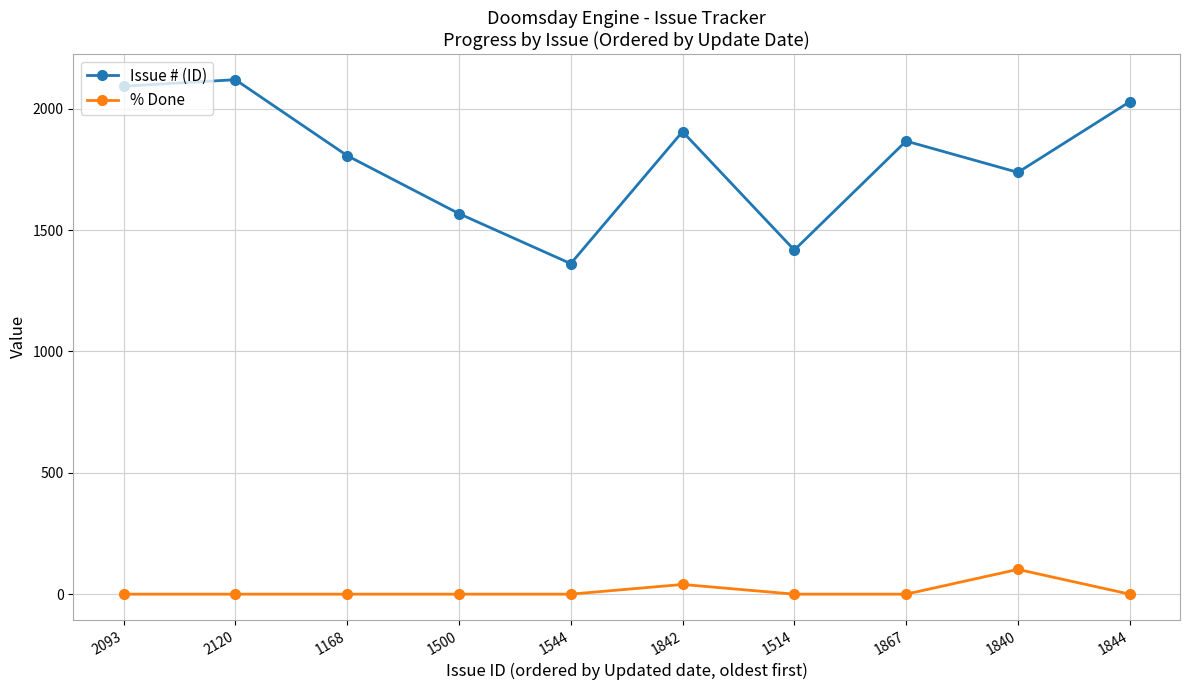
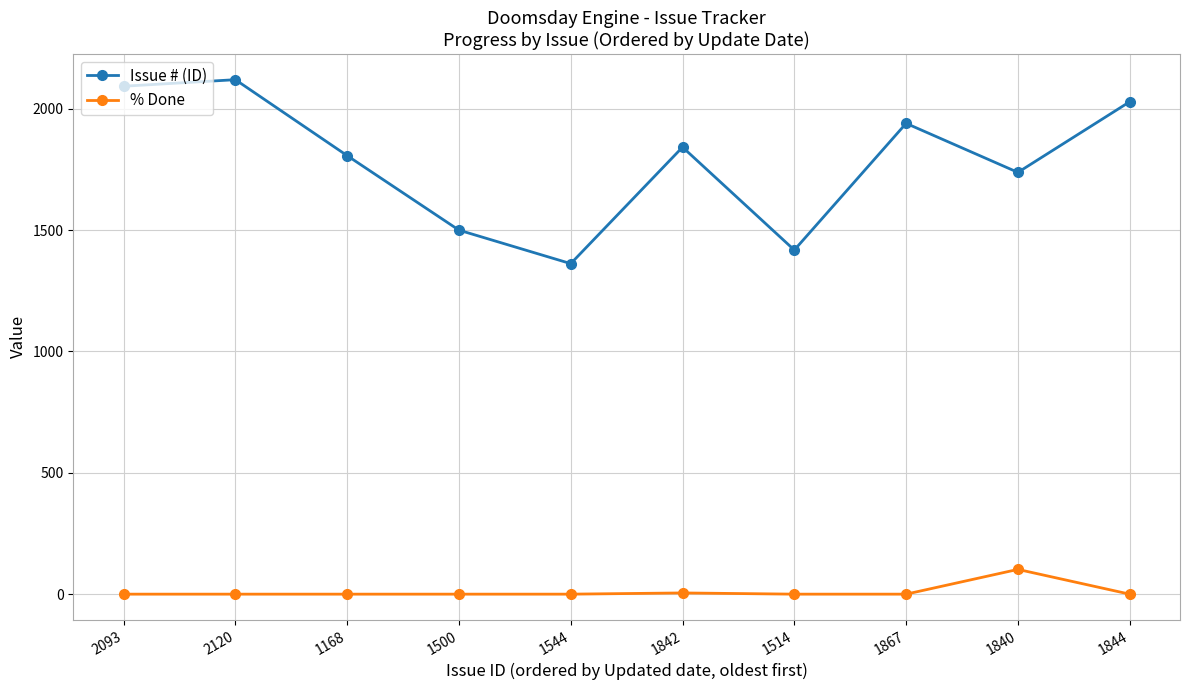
  {
    "Issue # (ID)": {
      "2120": 2120,
      "1168": 1810,
-     "1500": 1570,
+     "1500": 1500,
      "1544": 1360,
-     "1842": 1910,
+     "1842": 1840,
      "1514": 1420,
-     "1867": 1870,
+     "1867": 1940,
      "1840": 1740,
      "1844": 2030
    },
    "% Done": {
      "2093": 0,
      "2120": 0,
      "1168": 0,
      "1500": 0,
      "1544": 0,
-     "1842": 40,
+     "1842": 10,
      "1514": 0,
      "1867": 0,
      "1840": 100,
      "1844": 0
    }
  }
